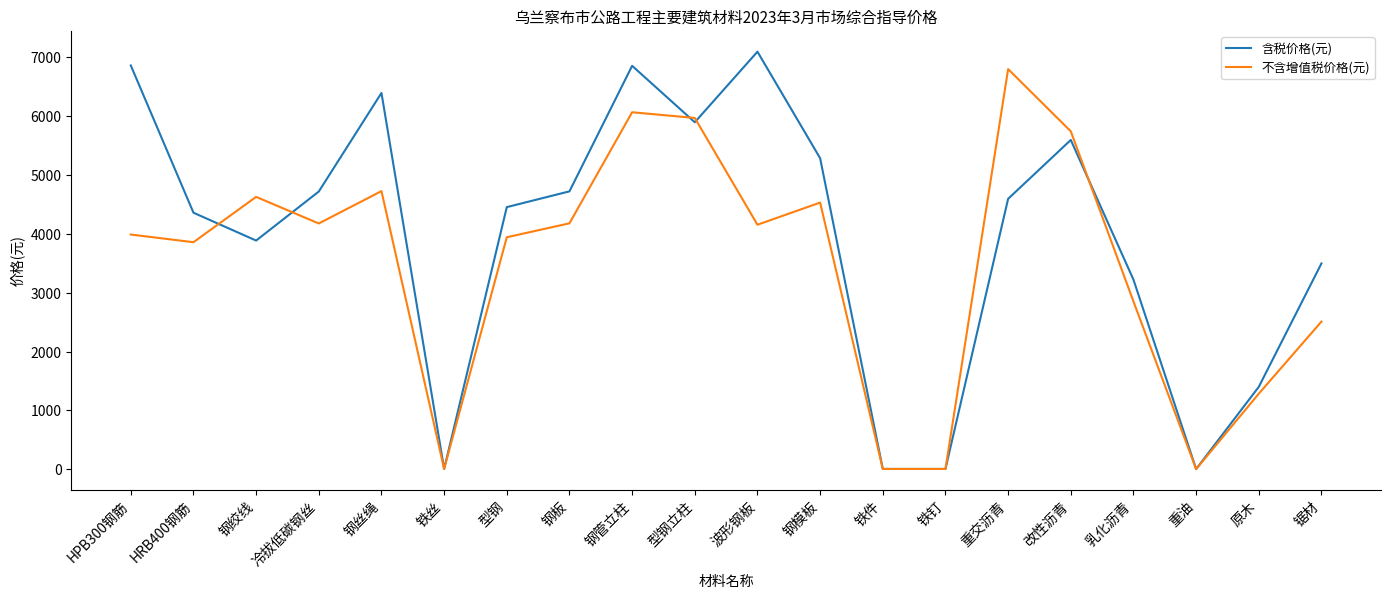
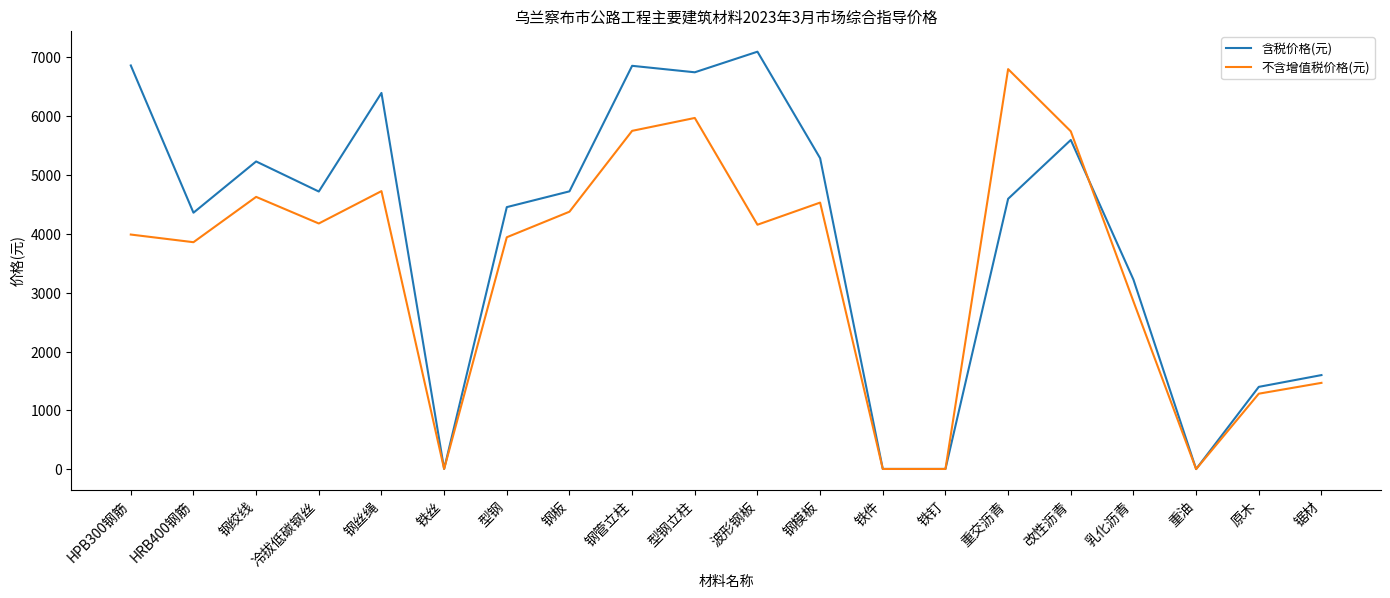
  {
    "含税价格(元)": {
      "HPB300钢筋": 6900,
      "HRB400钢筋": 4400,
-     "钢绞线": 3900,
+     "钢绞线": 5200,
      "冷拔低碳钢丝": 4700,
      "钢丝绳": 6400,
      "型钢": 4500,
      "钢板": 4700,
      "钢管立柱": 6900,
-     "型钢立柱": 5900,
+     "型钢立柱": 6700,
      "波形钢板": 7100,
      "钢模板": 5300,
      "重交沥青": 4600,
      "改性沥青": 5600,
      "乳化沥青": 3200,
      "原木": 1400,
-     "锯材": 3500
+     "锯材": 1600
    },
    "不含增值税价格(元)": {
      "HPB300钢筋": 4000,
      "HRB400钢筋": 3900,
      "钢绞线": 4600,
      "冷拔低碳钢丝": 4200,
      "钢丝绳": 4700,
      "型钢": 3900,
-     "钢板": 4200,
-     "钢管立柱": 6100,
+     "钢板": 4400,
+     "钢管立柱": 5800,
      "型钢立柱": 6000,
      "波形钢板": 4200,
      "钢模板": 4500,
      "重交沥青": 6800,
      "改性沥青": 5700,
      "乳化沥青": 2900,
      "原木": 1300,
-     "锯材": 2500
+     "锯材": 1500
    }
  }
